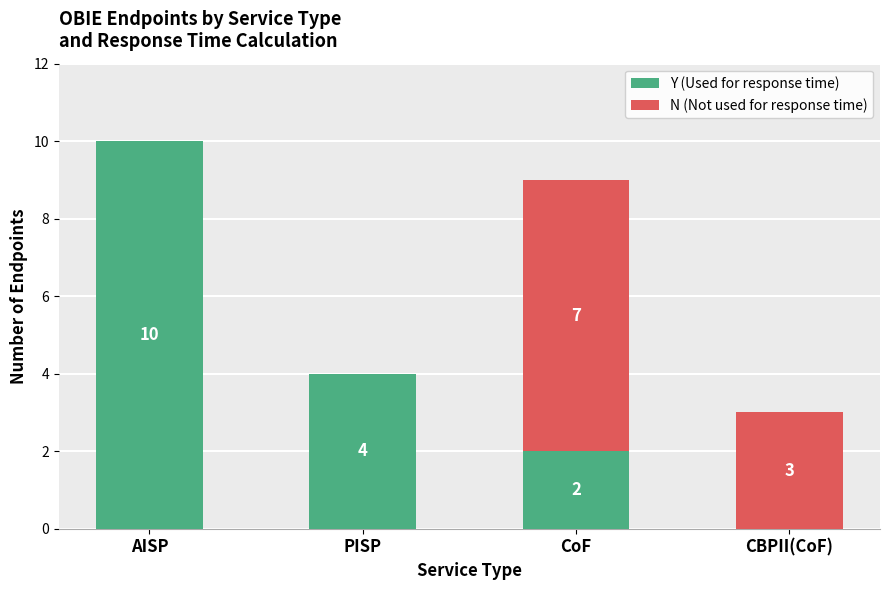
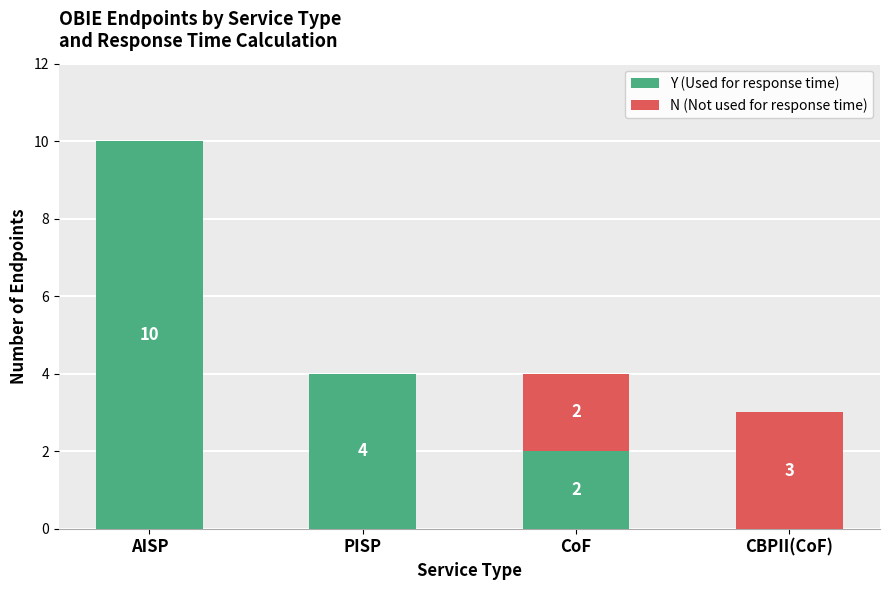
  {
    "Y (Used for response time)": {
      "AISP": 10,
      "PISP": 4,
      "CoF": 2
    },
    "N (Not used for response time)": {
-     "CoF": 7,
+     "CoF": 2,
      "CBPII(CoF)": 3
    }
  }
